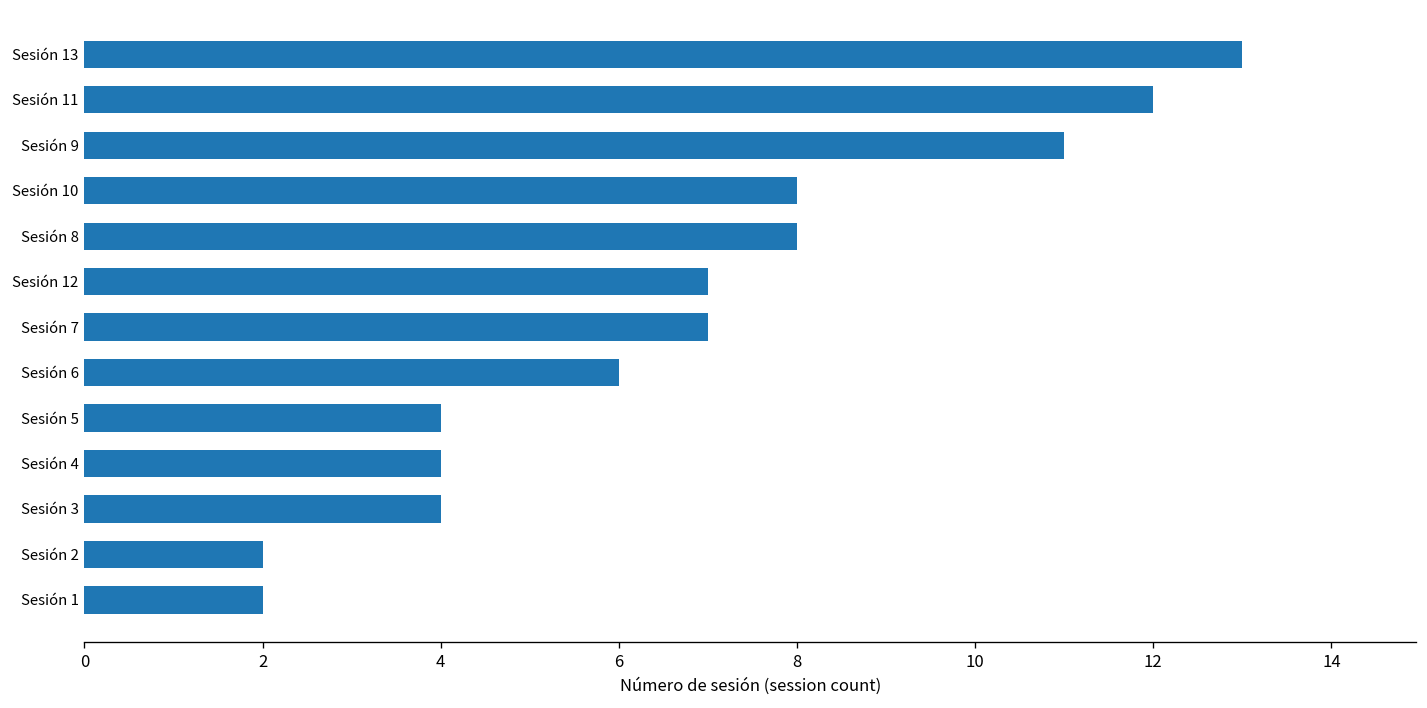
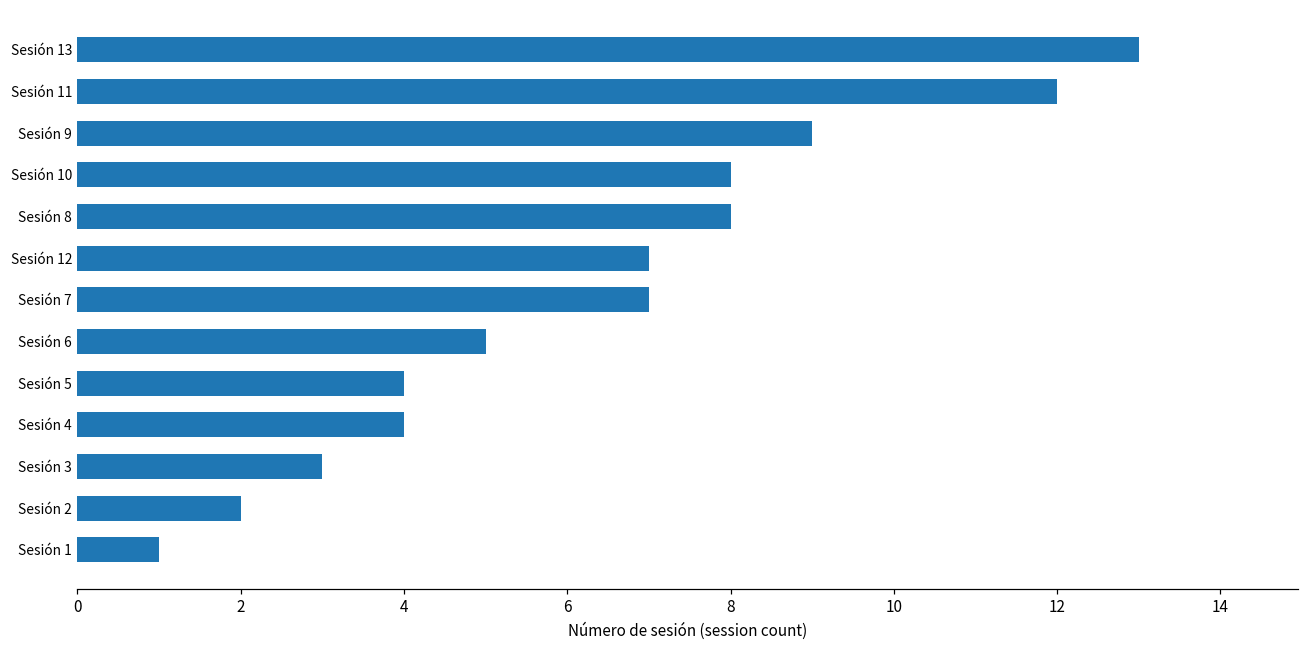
  {
    "Sesión 13": 13,
    "Sesión 11": 12,
-   "Sesión 9": 11,
+   "Sesión 9": 9,
    "Sesión 10": 8,
    "Sesión 8": 8,
    "Sesión 12": 7,
    "Sesión 7": 7,
-   "Sesión 6": 6,
+   "Sesión 6": 5,
    "Sesión 5": 4,
    "Sesión 4": 4,
-   "Sesión 3": 4,
+   "Sesión 3": 3,
    "Sesión 2": 2,
-   "Sesión 1": 2
+   "Sesión 1": 1
  }
